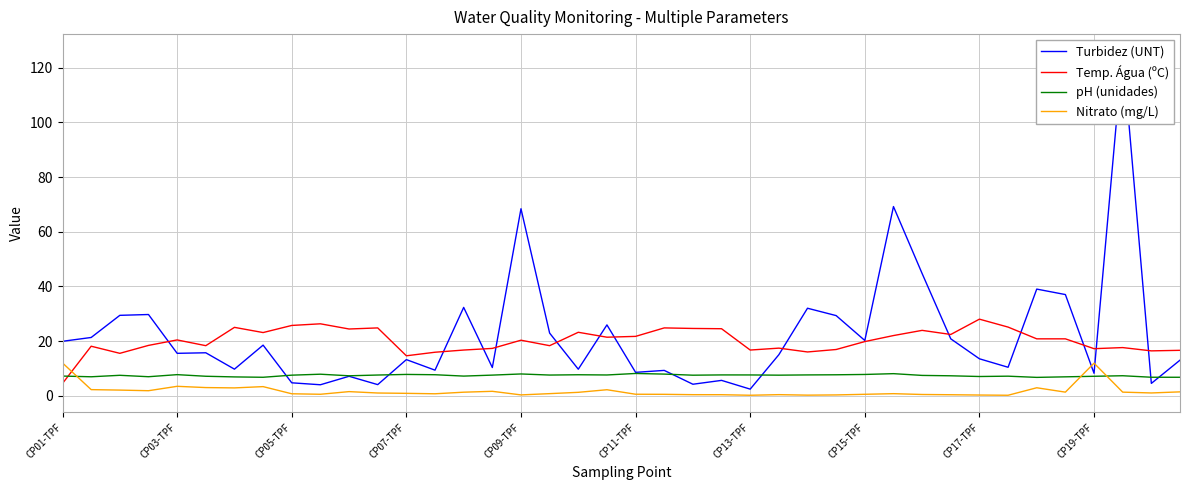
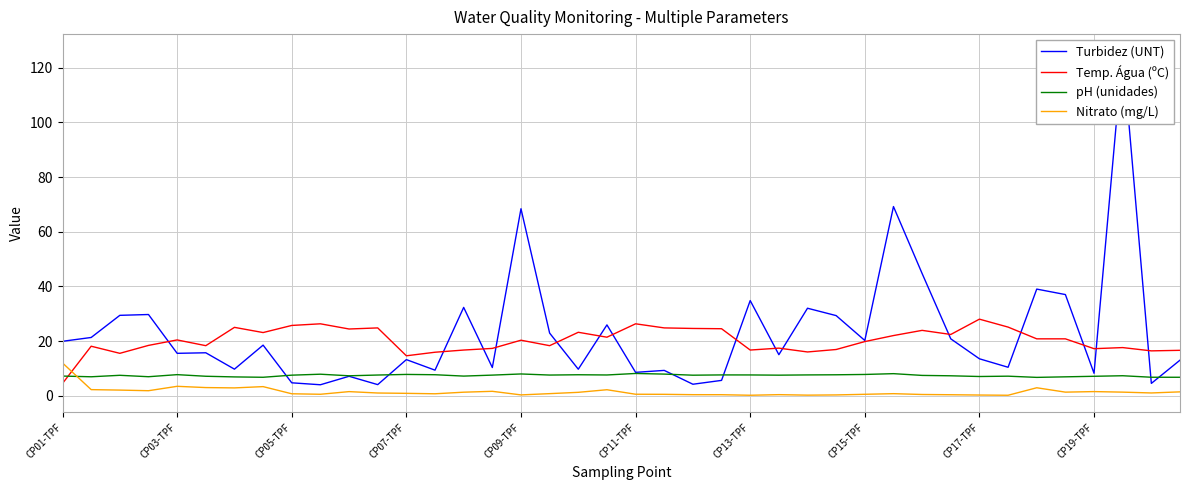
  {
    "Turbidez (UNT)": {
      "CP01-TPF": 20,
      "CP03-TPF": 16,
      "CP05-TPF": 5,
      "CP07-TPF": 13,
      "CP09-TPF": 68,
-     "CP13-TPF": 2,
+     "CP13-TPF": 35,
      "CP17-TPF": 14,
      "CP19-TPF": 8
    },
    "Temp. Água (ºC)": {
      "CP01-TPF": 5,
      "CP03-TPF": 20,
      "CP05-TPF": 26,
      "CP07-TPF": 15,
      "CP09-TPF": 20,
-     "CP11-TPF": 22,
+     "CP11-TPF": 26,
      "CP13-TPF": 17,
      "CP17-TPF": 28,
      "CP19-TPF": 17
    },
    "pH (unidades)": {
      "CP01-TPF": 7,
      "CP03-TPF": 8,
      "CP05-TPF": 8,
      "CP07-TPF": 8,
      "CP09-TPF": 8,
      "CP13-TPF": 8,
      "CP15-TPF": 8,
      "CP17-TPF": 7,
      "CP19-TPF": 7
    },
    "Nitrato (mg/L)": {
      "CP01-TPF": 12,
      "CP03-TPF": 3,
      "CP05-TPF": 1,
      "CP07-TPF": 1,
      "CP09-TPF": 0,
      "CP11-TPF": 1,
      "CP13-TPF": 0,
      "CP15-TPF": 1,
      "CP17-TPF": 0,
-     "CP19-TPF": 12
+     "CP19-TPF": 2
    }
  }
